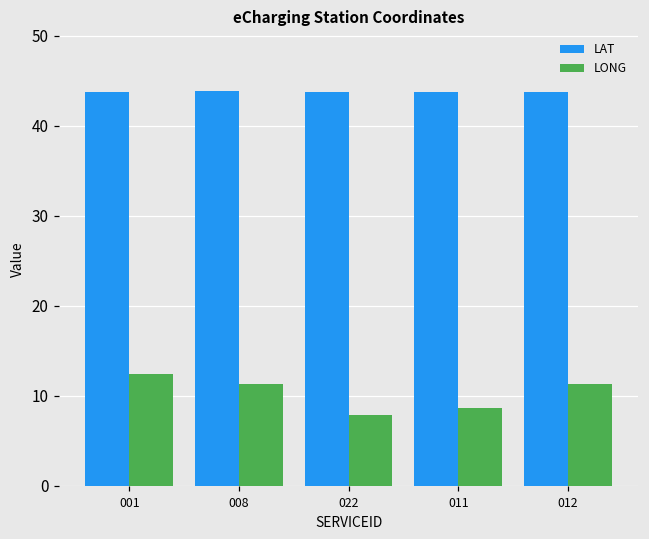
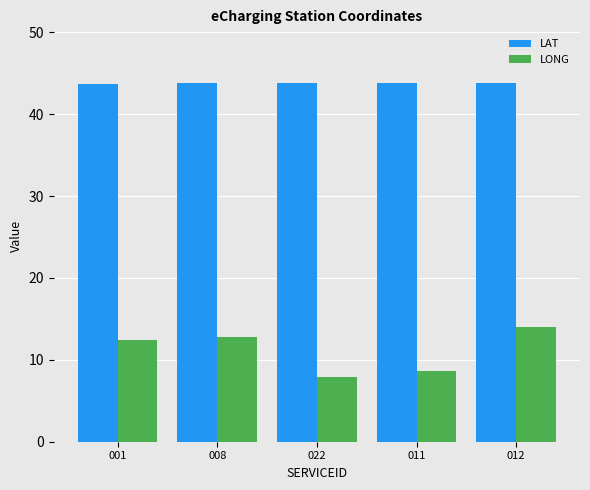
  {
    "LAT": {
      "001": 44,
      "008": 44,
      "022": 44,
      "011": 44,
      "012": 44
    },
    "LONG": {
      "001": 12,
-     "008": 11,
+     "008": 13,
      "022": 8,
      "011": 9,
-     "012": 11
+     "012": 14
    }
  }
